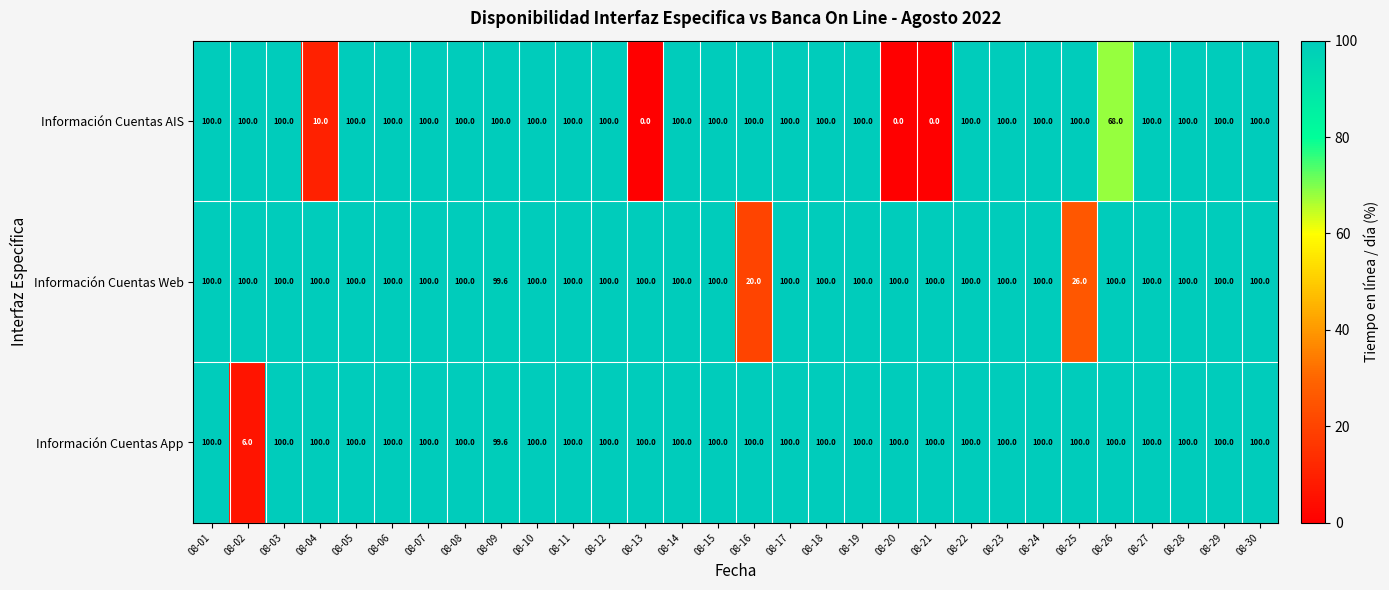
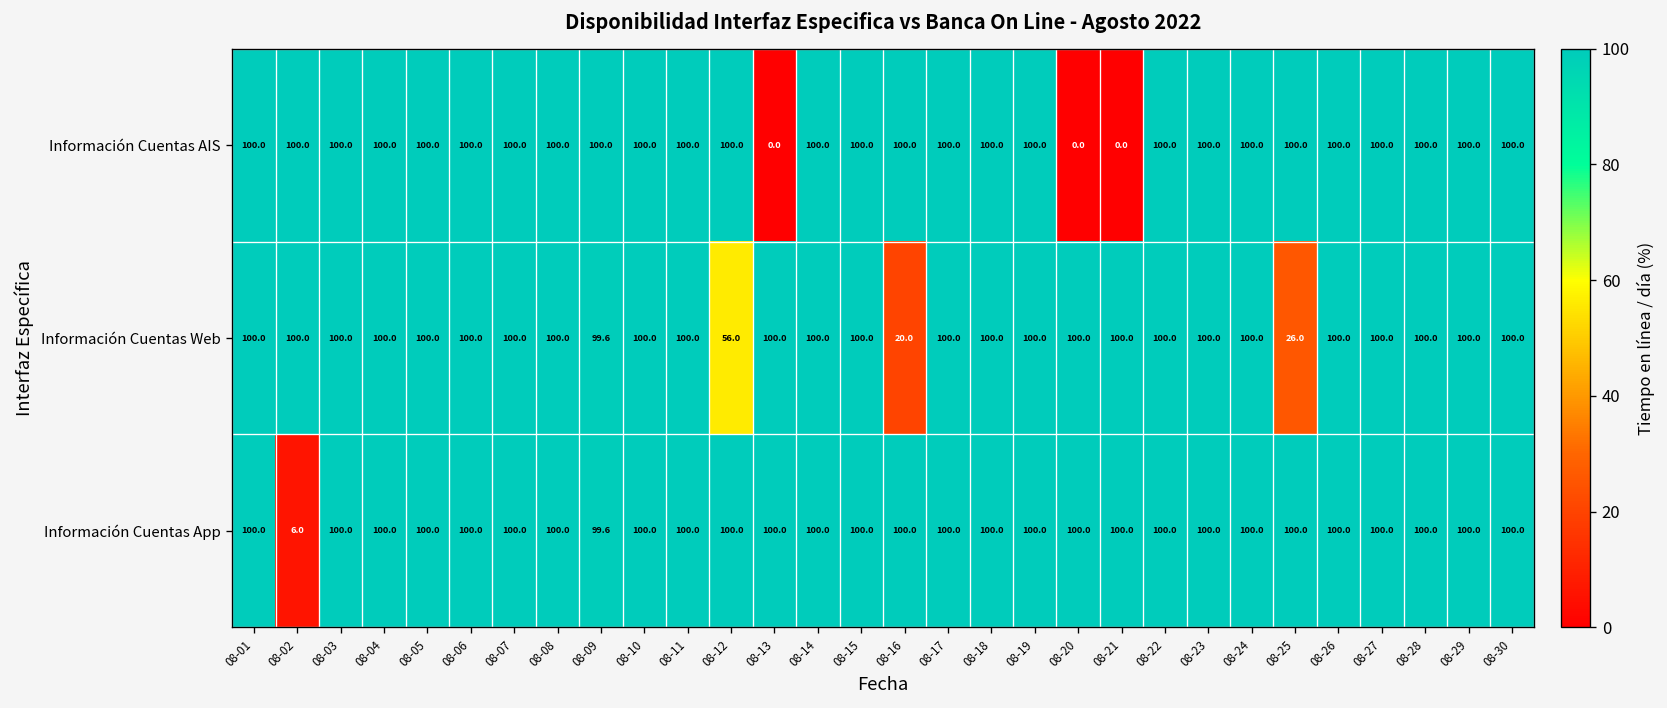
  {
    "Información Cuentas AIS": {
      "08-01": 100.0,
      "08-02": 100.0,
      "08-03": 100.0,
-     "08-04": 10.0,
+     "08-04": 100.0,
      "08-05": 100.0,
      "08-06": 100.0,
      "08-07": 100.0,
      "08-08": 100.0,
      "08-09": 100.0,
      "08-10": 100.0,
      "08-11": 100.0,
      "08-12": 100.0,
      "08-13": 0.0,
      "08-14": 100.0,
      "08-15": 100.0,
      "08-16": 100.0,
      "08-17": 100.0,
      "08-18": 100.0,
      "08-19": 100.0,
      "08-20": 0.0,
      "08-21": 0.0,
      "08-22": 100.0,
      "08-23": 100.0,
      "08-24": 100.0,
      "08-25": 100.0,
-     "08-26": 68.0,
+     "08-26": 100.0,
      "08-27": 100.0,
      "08-28": 100.0,
      "08-29": 100.0,
      "08-30": 100.0
    },
    "Información Cuentas Web": {
      "08-01": 100.0,
      "08-02": 100.0,
      "08-03": 100.0,
      "08-04": 100.0,
      "08-05": 100.0,
      "08-06": 100.0,
      "08-07": 100.0,
      "08-08": 100.0,
      "08-09": 99.6,
      "08-10": 100.0,
      "08-11": 100.0,
-     "08-12": 100.0,
+     "08-12": 56.0,
      "08-13": 100.0,
      "08-14": 100.0,
      "08-15": 100.0,
      "08-16": 20.0,
      "08-17": 100.0,
      "08-18": 100.0,
      "08-19": 100.0,
      "08-20": 100.0,
      "08-21": 100.0,
      "08-22": 100.0,
      "08-23": 100.0,
      "08-24": 100.0,
      "08-25": 26.0,
      "08-26": 100.0,
      "08-27": 100.0,
      "08-28": 100.0,
      "08-29": 100.0,
      "08-30": 100.0
    },
    "Información Cuentas App": {
      "08-01": 100.0,
      "08-02": 6.0,
      "08-03": 100.0,
      "08-04": 100.0,
      "08-05": 100.0,
      "08-06": 100.0,
      "08-07": 100.0,
      "08-08": 100.0,
      "08-09": 99.6,
      "08-10": 100.0,
      "08-11": 100.0,
      "08-12": 100.0,
      "08-13": 100.0,
      "08-14": 100.0,
      "08-15": 100.0,
      "08-16": 100.0,
      "08-17": 100.0,
      "08-18": 100.0,
      "08-19": 100.0,
      "08-20": 100.0,
      "08-21": 100.0,
      "08-22": 100.0,
      "08-23": 100.0,
      "08-24": 100.0,
      "08-25": 100.0,
      "08-26": 100.0,
      "08-27": 100.0,
      "08-28": 100.0,
      "08-29": 100.0,
      "08-30": 100.0
    }
  }
